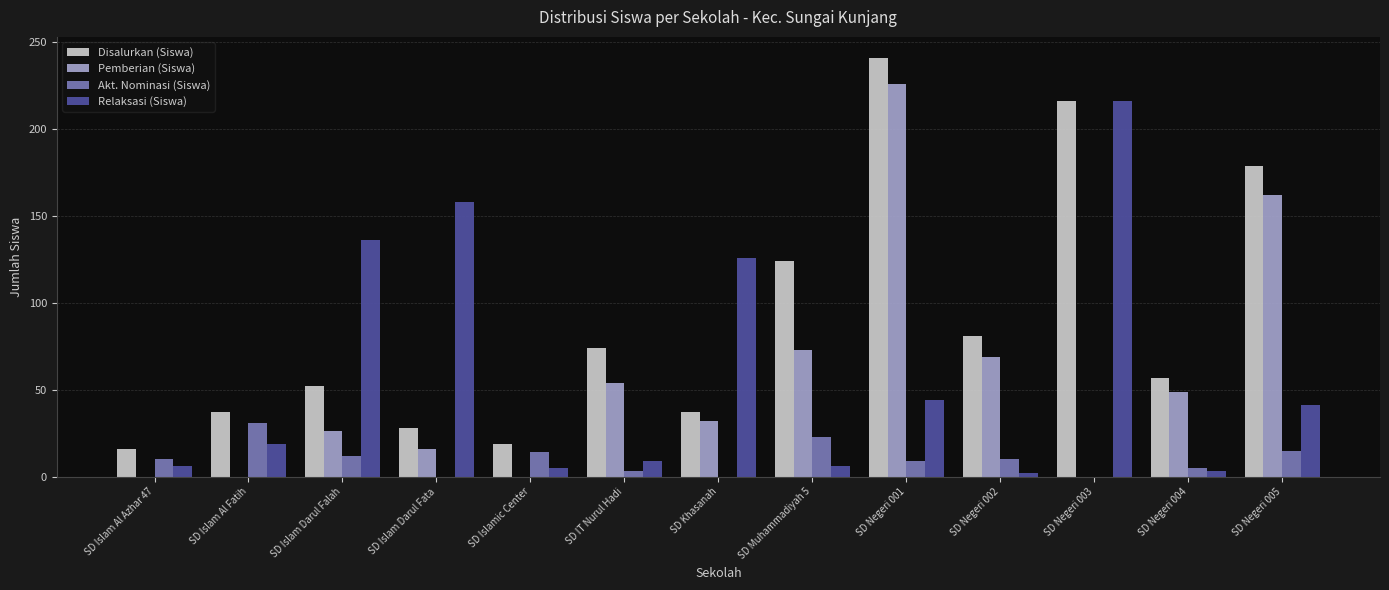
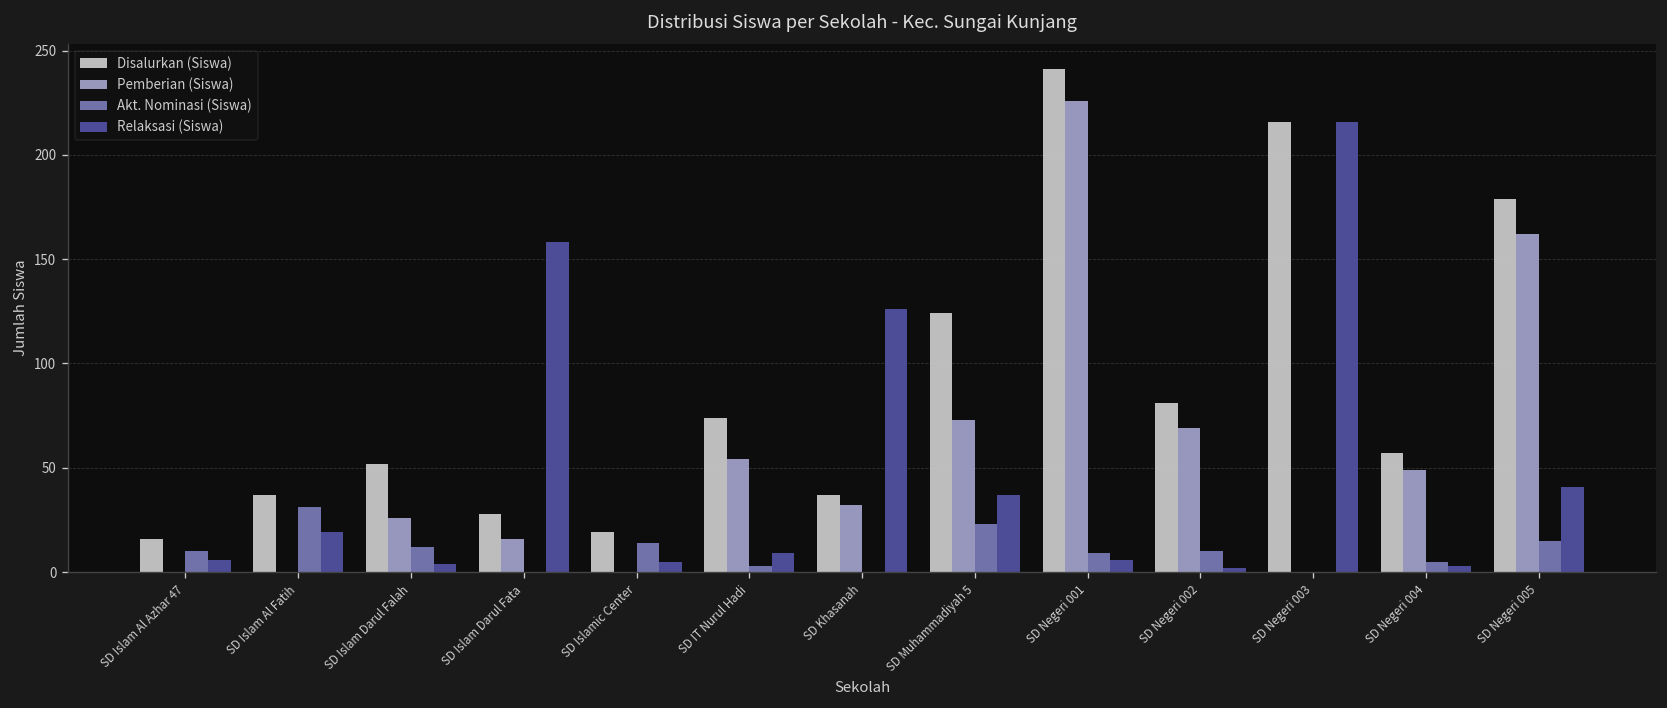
  {
    "Akt. Nominasi (Siswa)": {
      "SD Islam Al Azhar 47": 10,
      "SD Islam Al Fatih": 31,
      "SD Islam Darul Falah": 12,
      "SD Islam Darul Fata": 0,
      "SD Islamic Center": 14,
      "SD IT Nurul Hadi": 3,
      "SD Khasanah": 0,
      "SD Muhammadiyah 5": 23,
      "SD Negeri 001": 9,
      "SD Negeri 002": 10,
      "SD Negeri 003": 0,
      "SD Negeri 004": 5,
      "SD Negeri 005": 15
    },
    "Relaksasi (Siswa)": {
      "SD Islam Al Azhar 47": 6,
      "SD Islam Al Fatih": 19,
-     "SD Islam Darul Falah": 136,
+     "SD Islam Darul Falah": 4,
      "SD Islam Darul Fata": 158,
      "SD Islamic Center": 5,
      "SD IT Nurul Hadi": 9,
      "SD Khasanah": 126,
-     "SD Muhammadiyah 5": 6,
-     "SD Negeri 001": 44,
+     "SD Muhammadiyah 5": 37,
+     "SD Negeri 001": 6,
      "SD Negeri 002": 2,
      "SD Negeri 003": 216,
      "SD Negeri 004": 3,
      "SD Negeri 005": 41
    }
  }
